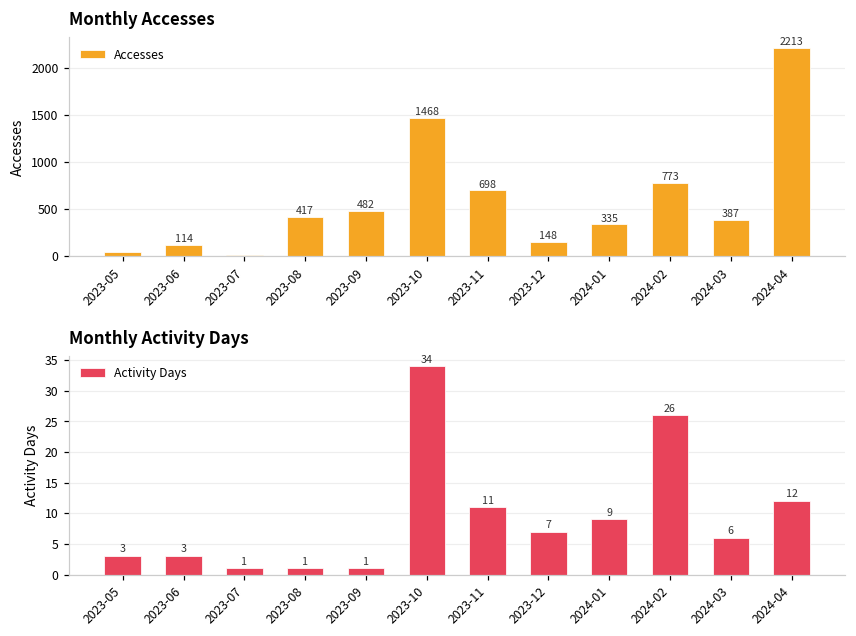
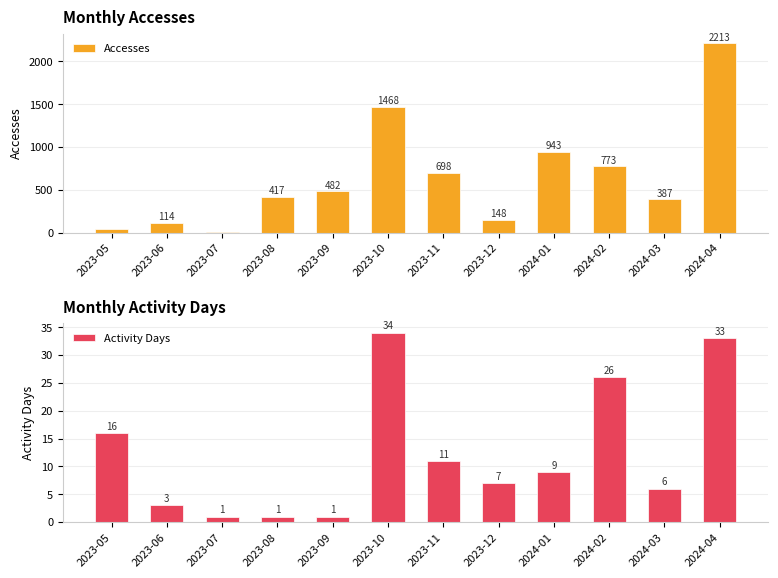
  {
    "Monthly Accesses": {
      "2023-06": 114,
      "2023-10": 1468,
      "2023-11": 698,
      "2023-12": 148,
-     "2024-01": 335,
+     "2024-01": 943,
      "2024-02": 773,
      "2024-03": 387,
      "2024-04": 2213
    },
    "Monthly Activity Days": {
-     "2023-05": 3,
+     "2023-05": 16,
      "2023-06": 3,
      "2023-07": 1,
      "2023-08": 1,
      "2023-09": 1,
      "2023-10": 34,
      "2023-11": 11,
      "2023-12": 7,
      "2024-01": 9,
      "2024-02": 26,
      "2024-03": 6,
-     "2024-04": 12
+     "2024-04": 33
    }
  }
